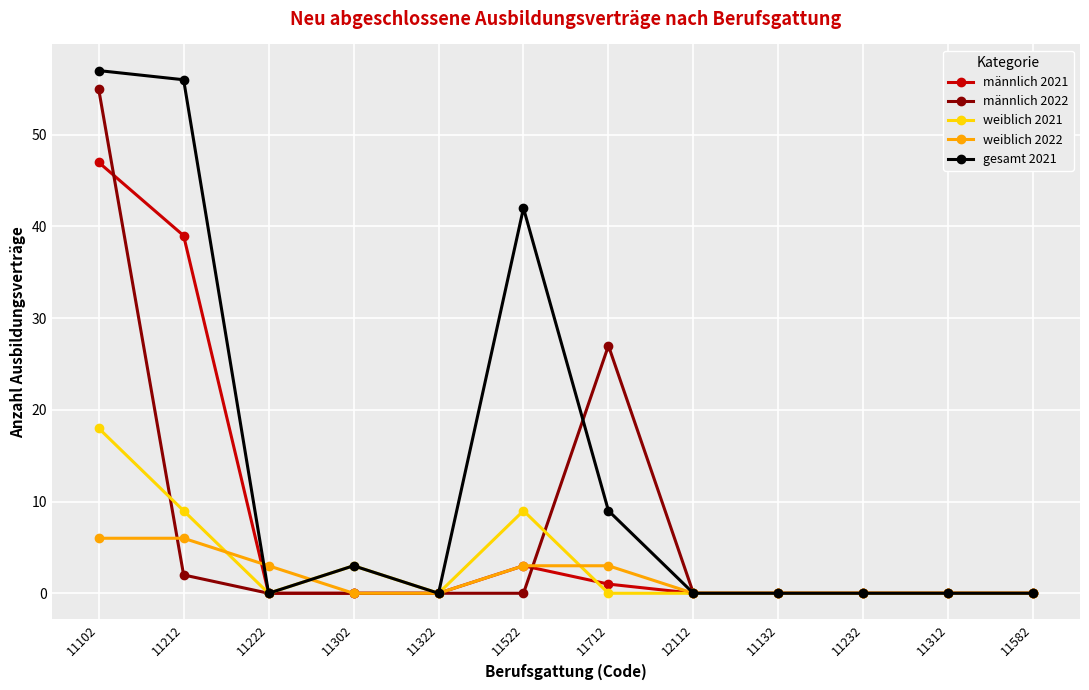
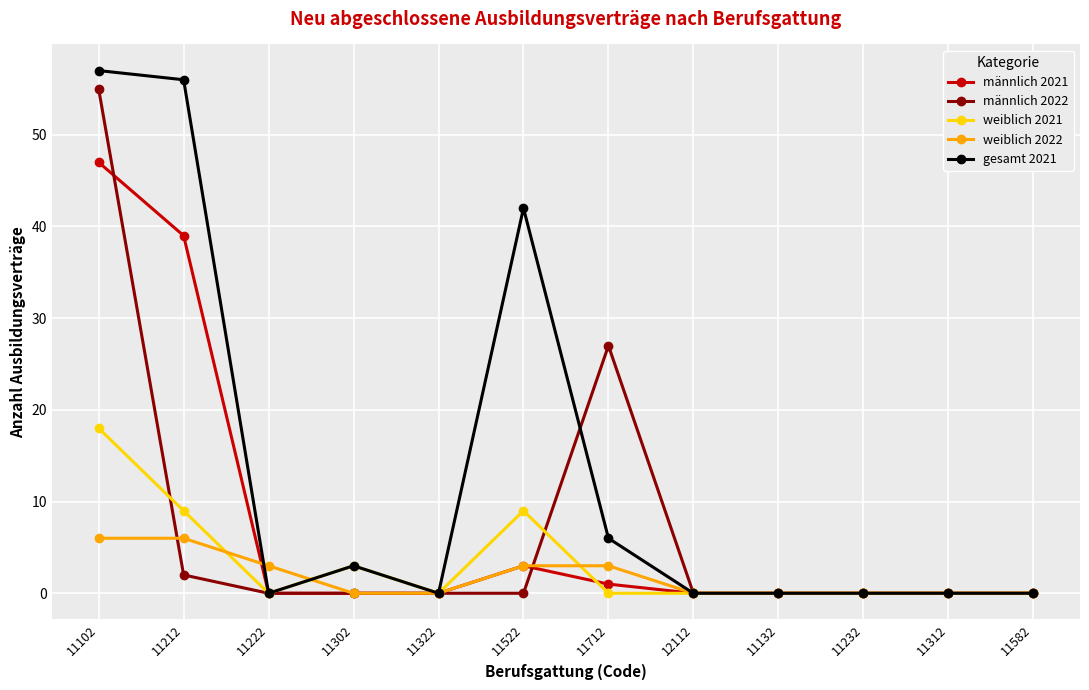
  {
    "männlich 2021": {
      "11102": 47,
      "11212": 39,
      "11712": 1
    },
    "männlich 2022": {
      "11102": 55,
      "11212": 2,
      "11522": 0,
      "11712": 27
    },
    "gesamt 2021": {
      "11102": 57,
      "11212": 56,
      "11522": 42,
-     "11712": 9
+     "11712": 6
    }
  }
